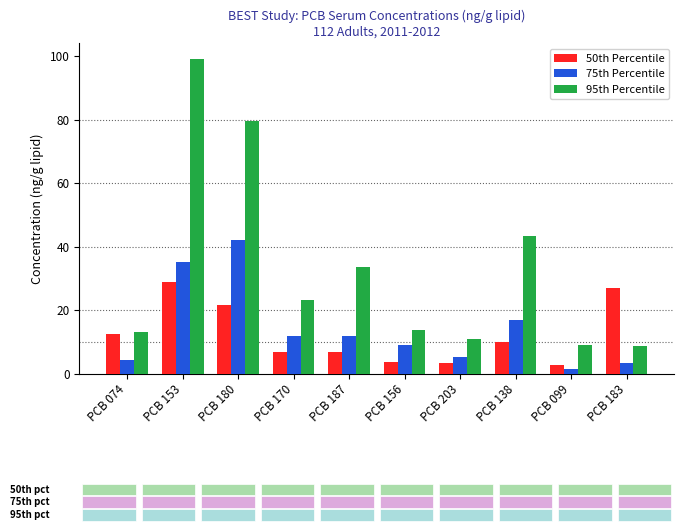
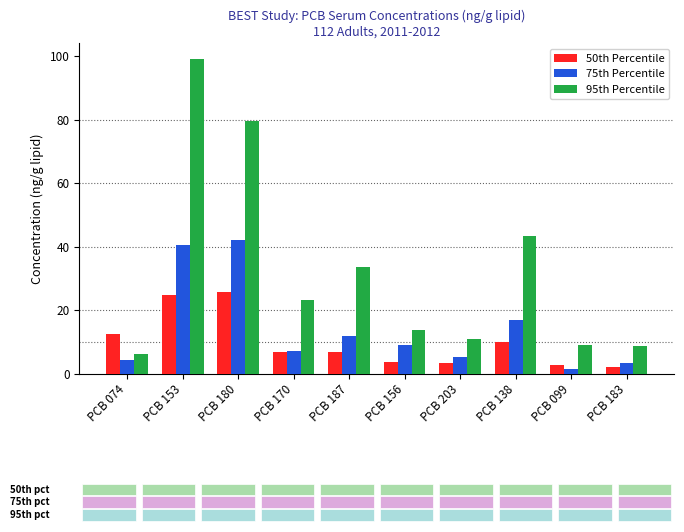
  {
    "50th Percentile": {
      "PCB 074": 12,
-     "PCB 153": 29,
-     "PCB 180": 22,
+     "PCB 153": 25,
+     "PCB 180": 26,
      "PCB 170": 7,
      "PCB 187": 7,
      "PCB 156": 4,
      "PCB 203": 3,
      "PCB 138": 10,
      "PCB 099": 3,
-     "PCB 183": 27
+     "PCB 183": 2
    },
    "75th Percentile": {
      "PCB 074": 4,
-     "PCB 153": 35,
+     "PCB 153": 41,
      "PCB 180": 42,
-     "PCB 170": 12,
+     "PCB 170": 7,
      "PCB 187": 12,
      "PCB 156": 9,
      "PCB 203": 5,
      "PCB 138": 17,
      "PCB 099": 1,
      "PCB 183": 3
    },
    "95th Percentile": {
-     "PCB 074": 13,
+     "PCB 074": 6,
      "PCB 153": 99,
      "PCB 180": 80,
      "PCB 170": 23,
      "PCB 187": 34,
      "PCB 156": 14,
      "PCB 203": 11,
      "PCB 138": 43,
      "PCB 099": 9,
      "PCB 183": 9
    }
  }
